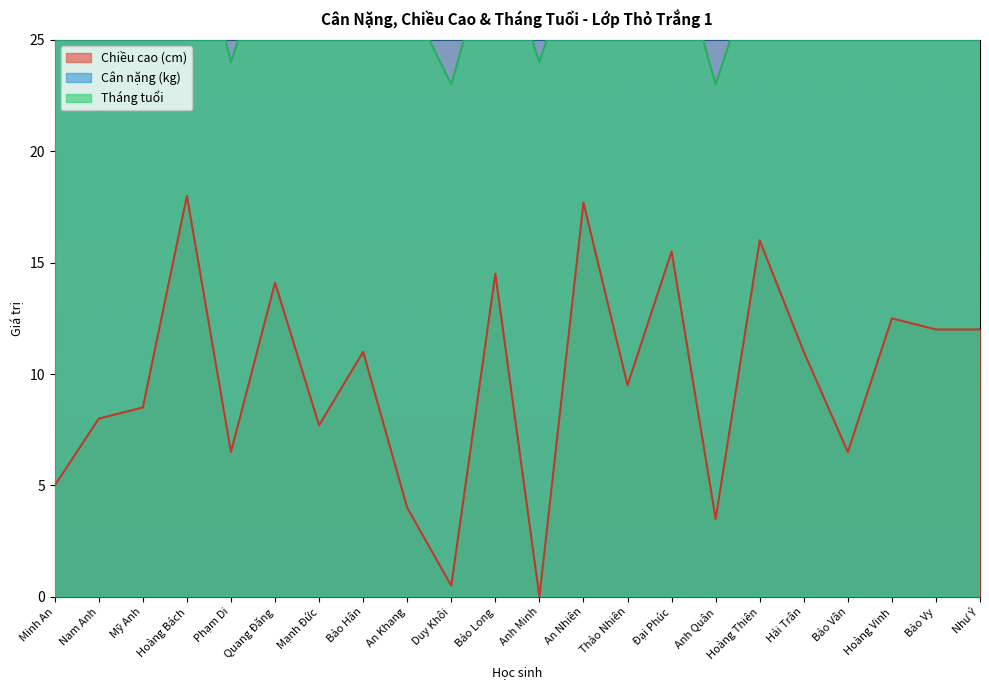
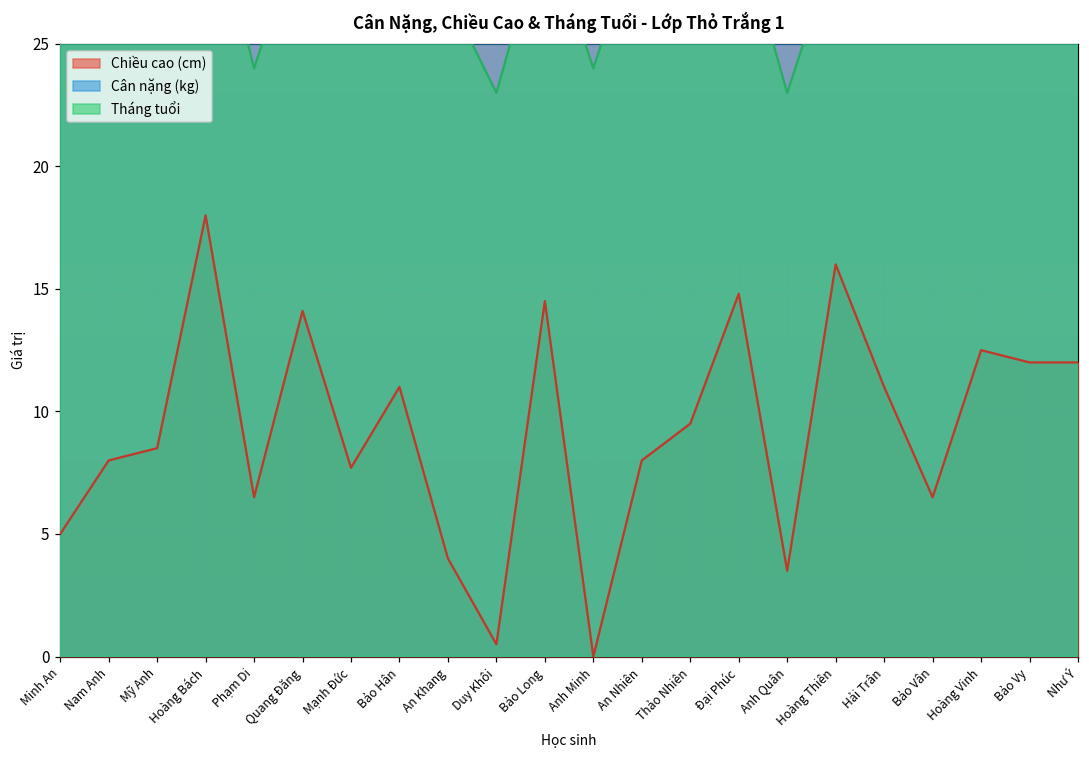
  {
    "Chiều cao (cm)": {
      "Minh An": 5.0,
      "Nam Anh": 8.0,
      "Mỹ Anh": 8.5,
      "Hoàng Bách": 18.0,
      "Phạm Di": 6.5,
      "Quang Đăng": 14.1,
      "Mạnh Đức": 7.7,
      "Bảo Hân": 11.0,
      "An Khang": 4.0,
      "Duy Khôi": 0.5,
      "Bảo Long": 14.5,
      "Anh Minh": 0.0,
-     "An Nhiên": 17.7,
+     "An Nhiên": 8.0,
      "Thảo Nhiên": 9.5,
-     "Đại Phúc": 15.5,
+     "Đại Phúc": 14.8,
      "Anh Quân": 3.5,
      "Hoàng Thiên": 16.0,
      "Hải Trân": 11.0,
      "Bảo Vân": 6.5,
      "Hoàng Vinh": 12.5,
      "Bảo Vy": 12.0,
      "Như Ý": 12.0
    },
    "Tháng tuổi": {
      "Phạm Di": 24.0,
      "Duy Khôi": 23.0,
      "Anh Minh": 24.0,
      "Anh Quân": 23.0
    }
  }
